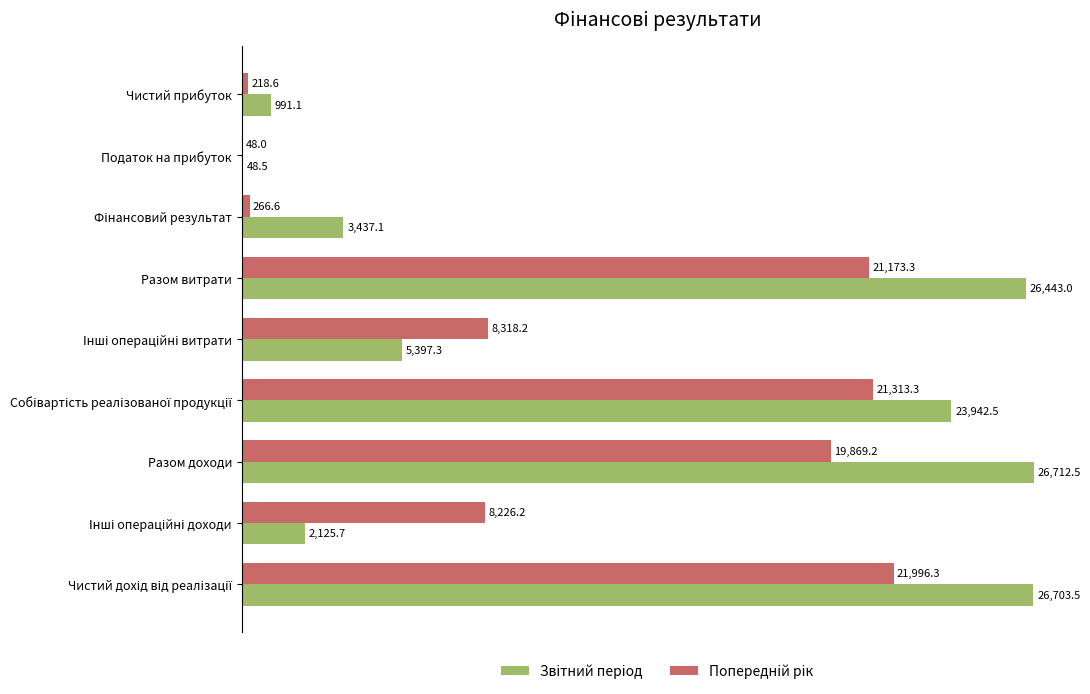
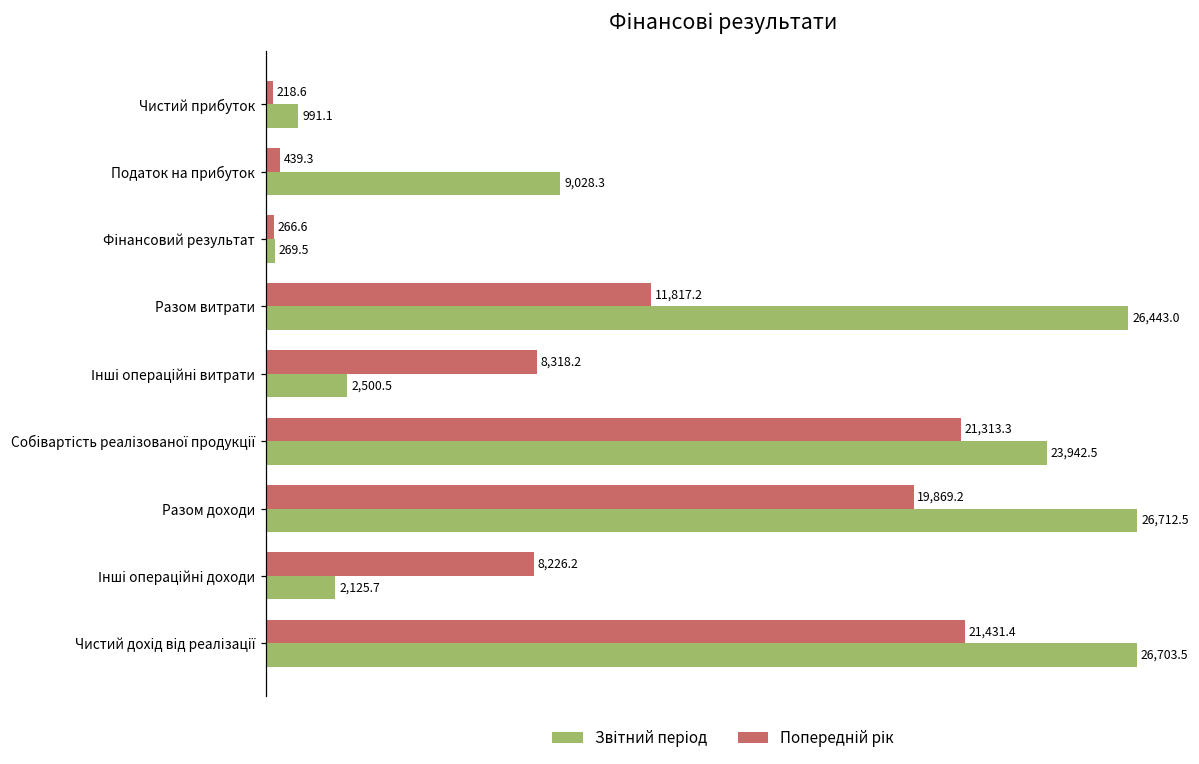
  {
    "Звітний період": {
      "Чистий прибуток": "991.1",
-     "Податок на прибуток": "48.5",
-     "Фінансовий результат": "3,437.1",
+     "Податок на прибуток": "9,028.3",
+     "Фінансовий результат": "269.5",
      "Разом витрати": "26,443.0",
-     "Інші операційні витрати": "5,397.3",
+     "Інші операційні витрати": "2,500.5",
      "Собівартість реалізованої продукції": "23,942.5",
      "Разом доходи": "26,712.5",
      "Інші операційні доходи": "2,125.7",
      "Чистий дохід від реалізації": "26,703.5"
    },
    "Попередній рік": {
      "Чистий прибуток": "218.6",
-     "Податок на прибуток": "48.0",
+     "Податок на прибуток": "439.3",
      "Фінансовий результат": "266.6",
-     "Разом витрати": "21,173.3",
+     "Разом витрати": "11,817.2",
      "Інші операційні витрати": "8,318.2",
      "Собівартість реалізованої продукції": "21,313.3",
      "Разом доходи": "19,869.2",
      "Інші операційні доходи": "8,226.2",
-     "Чистий дохід від реалізації": "21,996.3"
+     "Чистий дохід від реалізації": "21,431.4"
    }
  }
